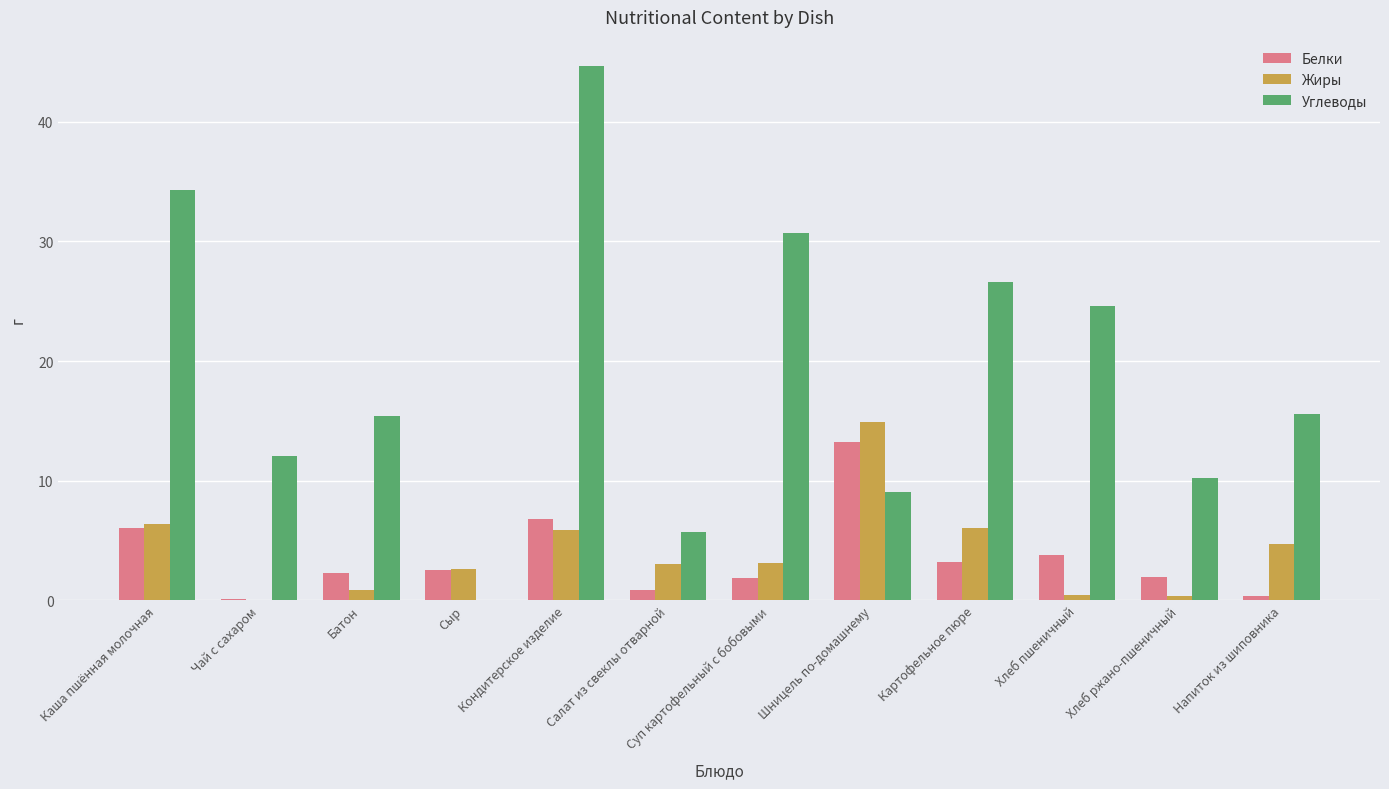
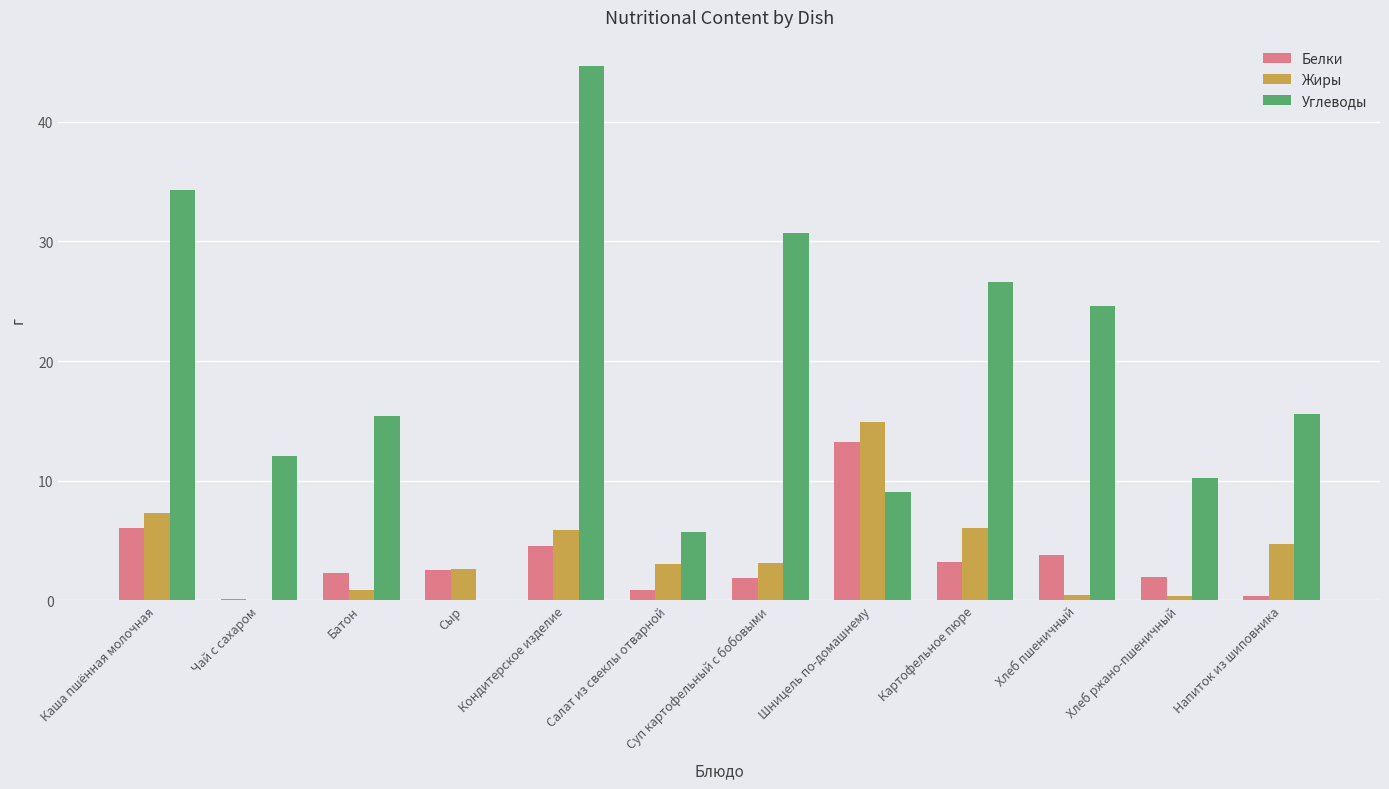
  {
    "Белки": {
      "Каша пшённая молочная": 6.0,
      "Батон": 2.3,
      "Сыр": 2.6,
-     "Кондитерское изделие": 6.8,
+     "Кондитерское изделие": 4.5,
      "Салат из свеклы отварной": 0.9,
      "Суп картофельный с бобовыми": 1.9,
      "Шницель по-домашнему": 13.2,
      "Картофельное пюре": 3.2,
      "Хлеб пшеничный": 3.8,
      "Хлеб ржано-пшеничный": 2.0,
      "Напиток из шиповника": 0.3
    },
    "Жиры": {
-     "Каша пшённая молочная": 6.4,
+     "Каша пшённая молочная": 7.3,
      "Чай с сахаром": 0.0,
      "Батон": 0.9,
      "Сыр": 2.6,
      "Кондитерское изделие": 5.9,
      "Салат из свеклы отварной": 3.1,
      "Суп картофельный с бобовыми": 3.1,
      "Шницель по-домашнему": 14.9,
      "Картофельное пюре": 6.1,
      "Хлеб пшеничный": 0.4,
      "Хлеб ржано-пшеничный": 0.4,
      "Напиток из шиповника": 4.7
    },
    "Углеводы": {
      "Каша пшённая молочная": 34.3,
      "Чай с сахаром": 12.0,
      "Батон": 15.4,
      "Сыр": 0.0,
      "Кондитерское изделие": 44.6,
      "Салат из свеклы отварной": 5.7,
      "Суп картофельный с бобовыми": 30.7,
      "Шницель по-домашнему": 9.0,
      "Картофельное пюре": 26.6,
      "Хлеб пшеничный": 24.6,
      "Хлеб ржано-пшеничный": 10.2,
      "Напиток из шиповника": 15.6
    }
  }
